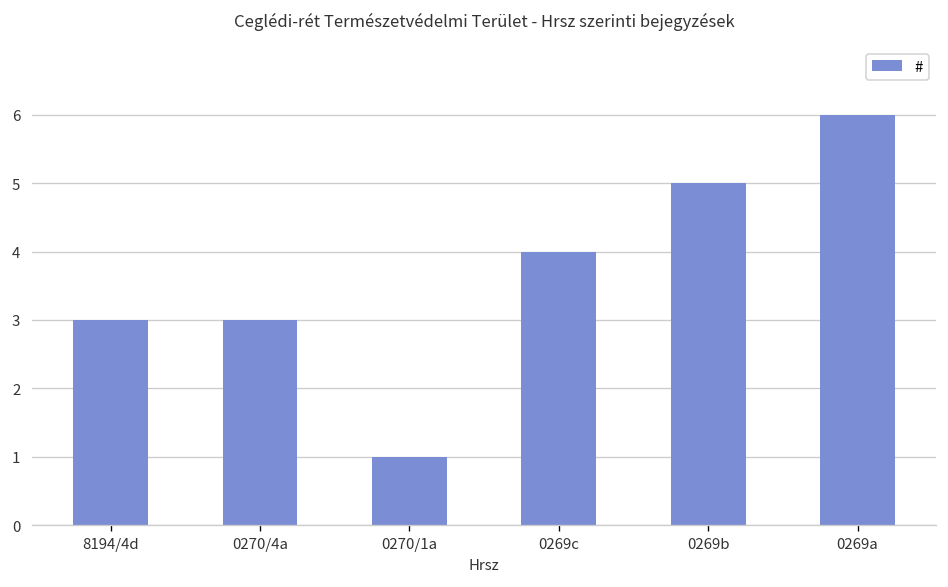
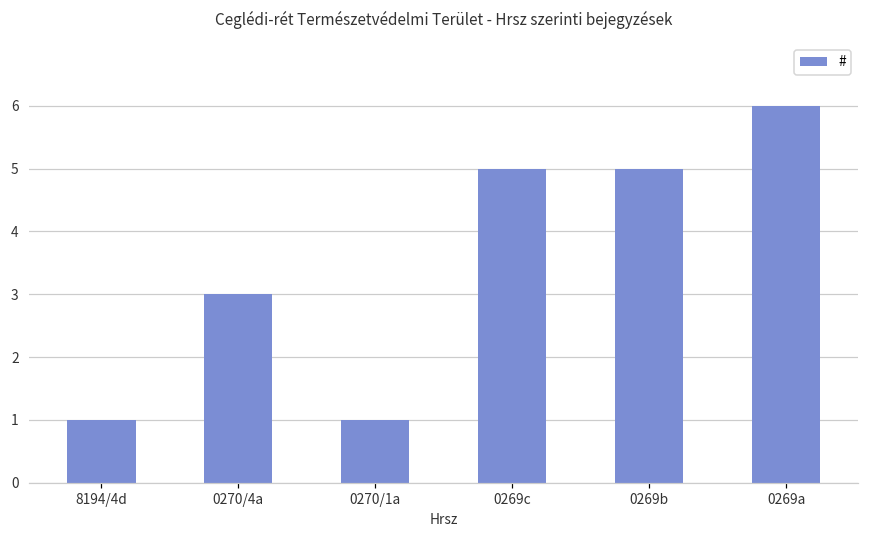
  {
-   "8194/4d": 3,
+   "8194/4d": 1,
    "0270/4a": 3,
    "0270/1a": 1,
-   "0269c": 4,
+   "0269c": 5,
    "0269b": 5,
    "0269a": 6
  }
